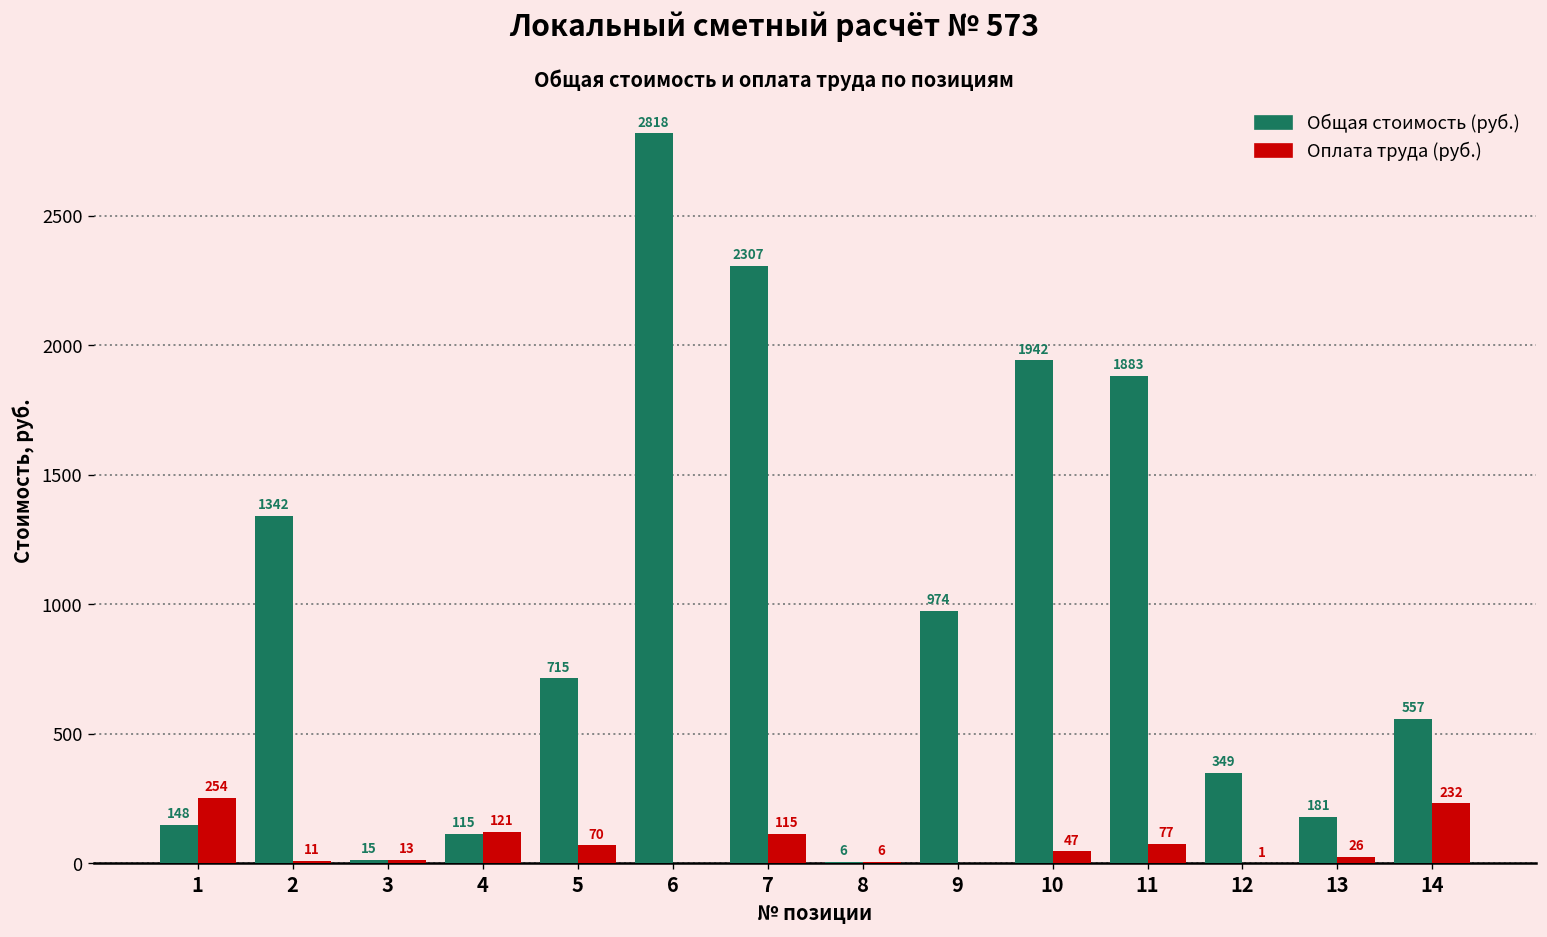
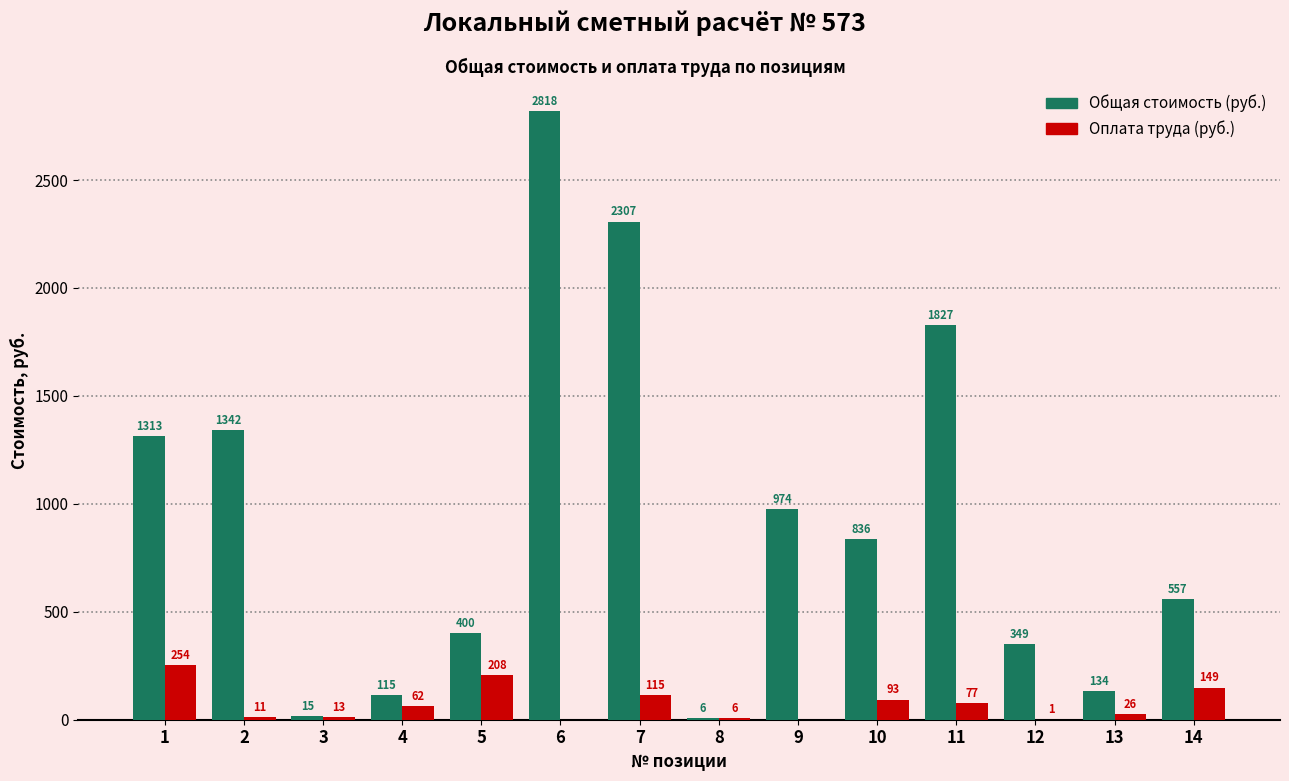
  {
    "Общая стоимость (руб.)": {
-     "1": 148,
+     "1": 1313,
      "2": 1342,
      "3": 15,
      "4": 115,
-     "5": 715,
+     "5": 400,
      "6": 2818,
      "7": 2307,
      "8": 6,
      "9": 974,
-     "10": 1942,
-     "11": 1883,
+     "10": 836,
+     "11": 1827,
      "12": 349,
-     "13": 181,
+     "13": 134,
      "14": 557
    },
    "Оплата труда (руб.)": {
      "1": 254,
      "2": 11,
      "3": 13,
-     "4": 121,
-     "5": 70,
+     "4": 62,
+     "5": 208,
      "7": 115,
      "8": 6,
-     "10": 47,
+     "10": 93,
      "11": 77,
      "12": 1,
      "13": 26,
-     "14": 232
+     "14": 149
    }
  }
